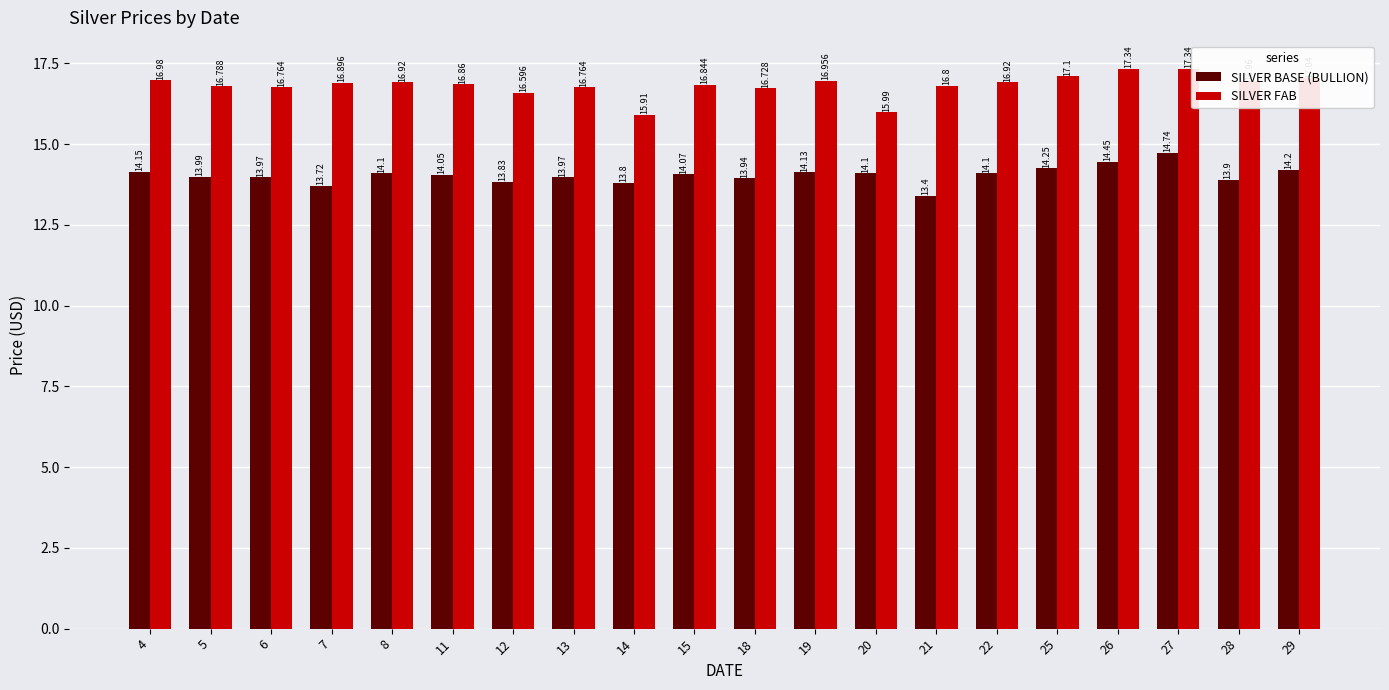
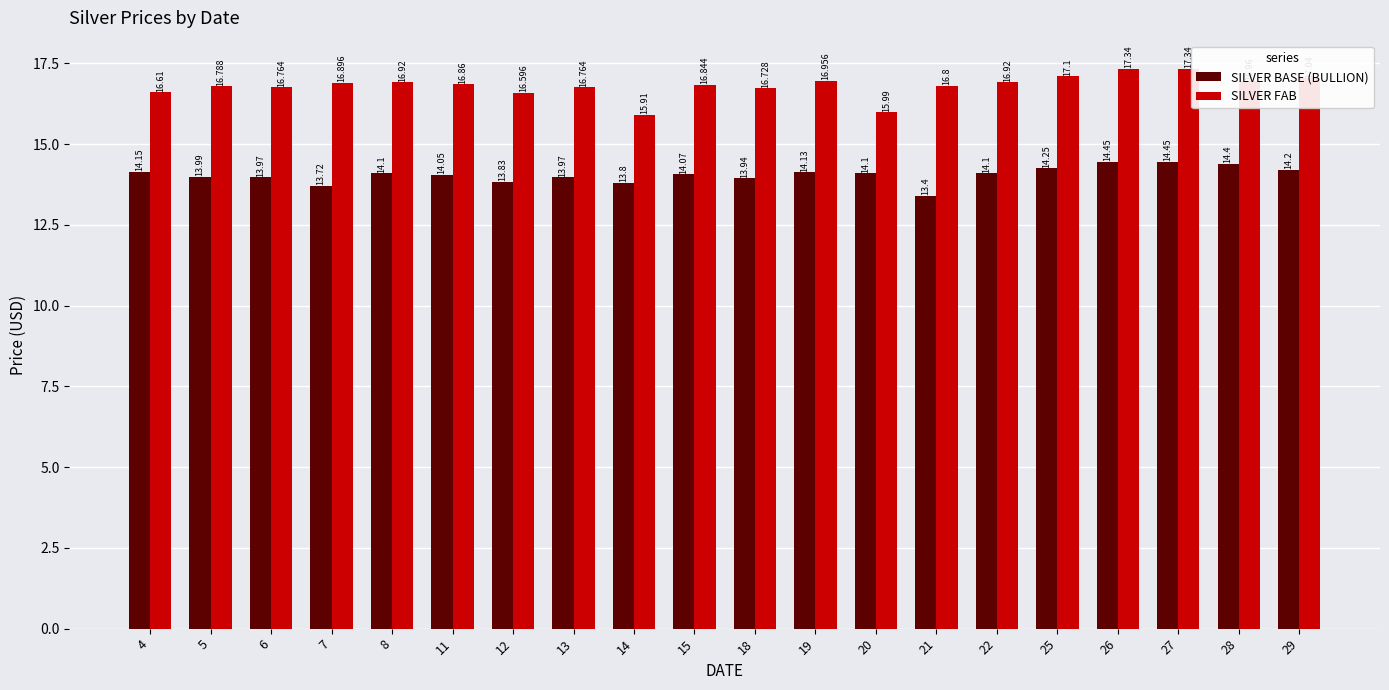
  {
    "SILVER BASE (BULLION)": {
      "4": 14.15,
      "5": 13.99,
      "6": 13.97,
      "7": 13.72,
      "8": 14.1,
      "11": 14.05,
      "12": 13.83,
      "13": 13.97,
      "14": 13.8,
      "15": 14.07,
      "18": 13.94,
      "19": 14.13,
      "20": 14.1,
      "21": 13.4,
      "22": 14.1,
      "25": 14.25,
      "26": 14.45,
-     "27": 14.74,
-     "28": 13.9,
+     "27": 14.45,
+     "28": 14.4,
      "29": 14.2
    },
    "SILVER FAB": {
-     "4": 16.98,
+     "4": 16.61,
      "5": 16.788,
      "6": 16.764,
      "7": 16.896,
      "8": 16.92,
      "11": 16.86,
      "12": 16.596,
      "13": 16.764,
      "14": 15.91,
      "15": 16.844,
      "18": 16.728,
      "19": 16.956,
      "20": 15.99,
      "21": 16.8,
      "22": 16.92,
      "25": 17.1,
      "26": 17.34
    }
  }
